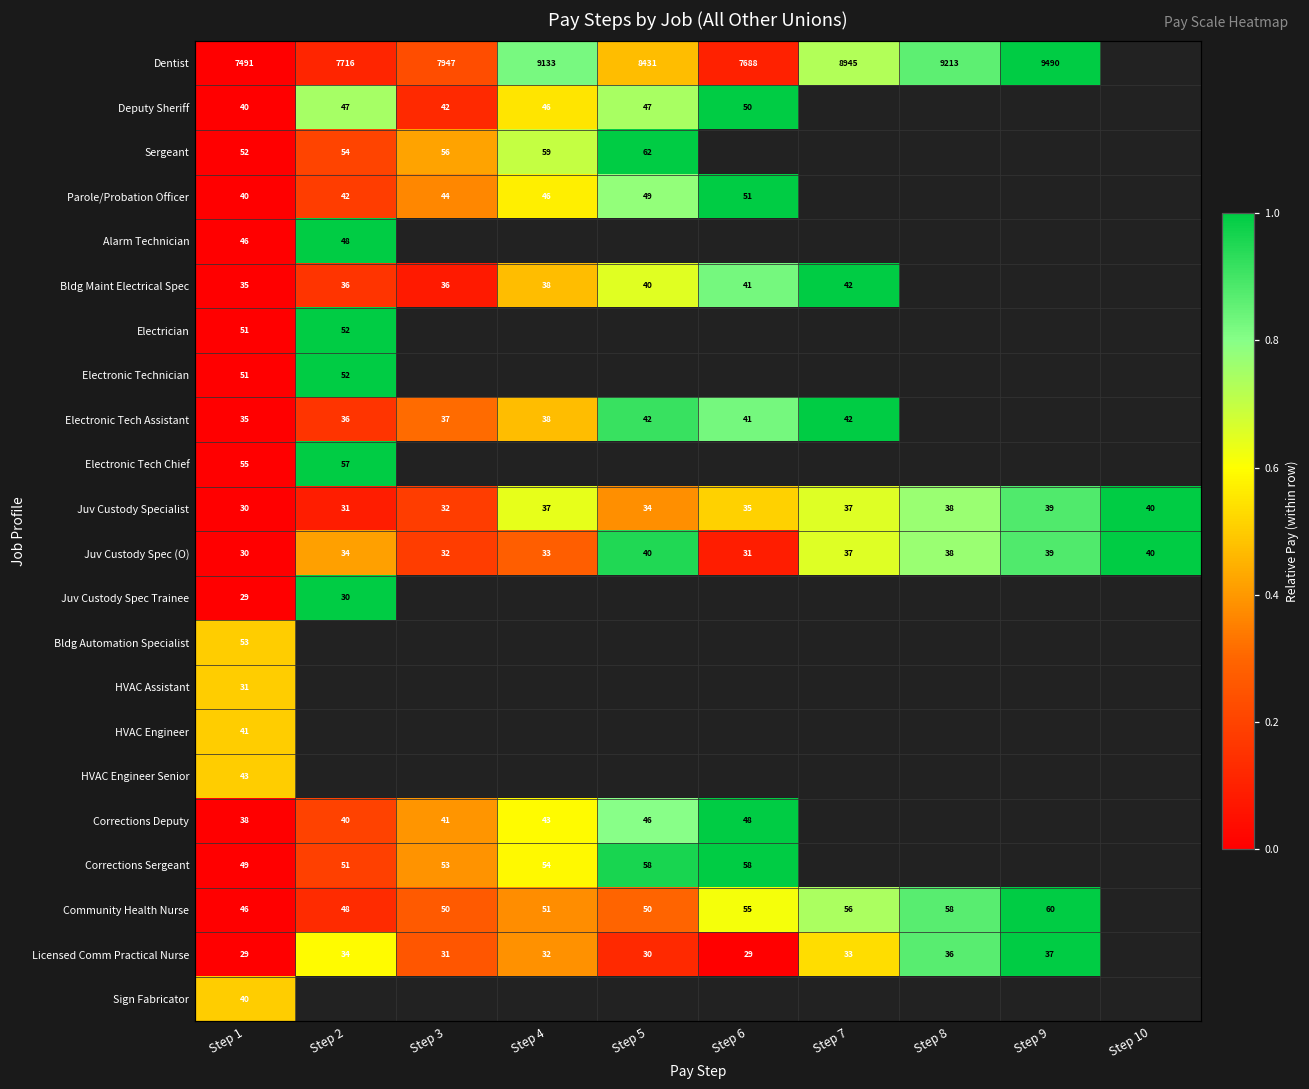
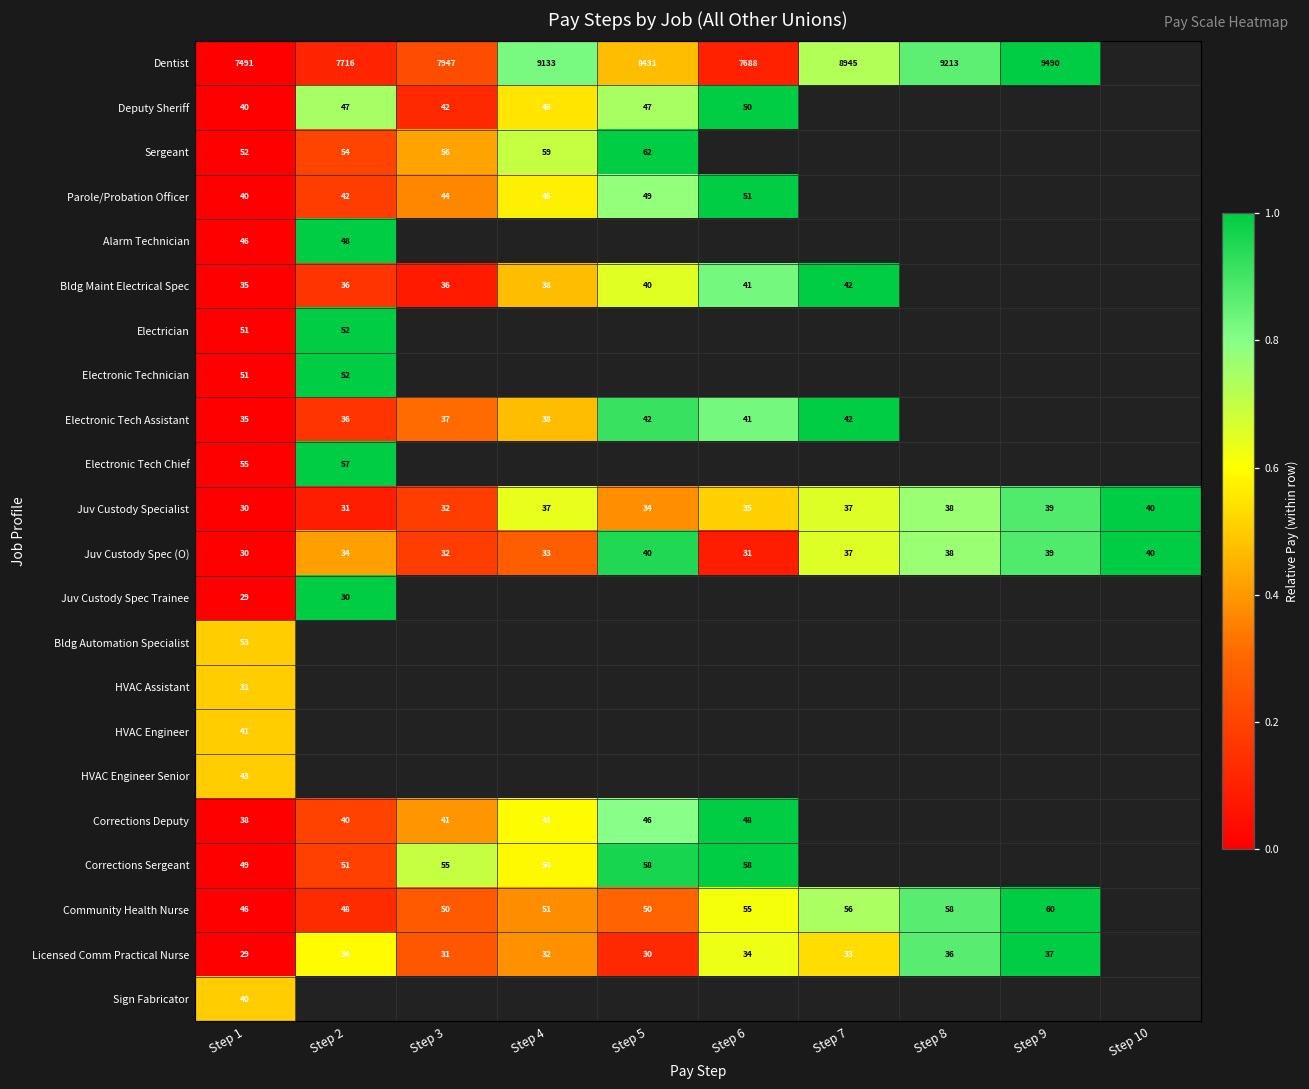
  {
    "Dentist": {
      "Step 1": 7491,
      "Step 2": 7716,
      "Step 3": 7947,
      "Step 4": 9133,
      "Step 5": 8431,
      "Step 6": 7688,
      "Step 7": 8945,
      "Step 8": 9213,
      "Step 9": 9490
    },
    "Deputy Sheriff": {
      "Step 1": 40,
      "Step 2": 47,
      "Step 3": 42,
      "Step 4": 46,
      "Step 5": 47,
      "Step 6": 50
    },
    "Sergeant": {
      "Step 1": 52,
      "Step 2": 54,
      "Step 3": 56,
      "Step 4": 59,
      "Step 5": 62
    },
    "Parole/Probation Officer": {
      "Step 1": 40,
      "Step 2": 42,
      "Step 3": 44,
      "Step 4": 46,
      "Step 5": 49,
      "Step 6": 51
    },
    "Alarm Technician": {
      "Step 1": 46,
      "Step 2": 48
    },
    "Bldg Maint Electrical Spec": {
      "Step 1": 35,
      "Step 2": 36,
      "Step 3": 36,
      "Step 4": 38,
      "Step 5": 40,
      "Step 6": 41,
      "Step 7": 42
    },
    "Electrician": {
      "Step 1": 51,
      "Step 2": 52
    },
    "Electronic Technician": {
      "Step 1": 51,
      "Step 2": 52
    },
    "Electronic Tech Assistant": {
      "Step 1": 35,
      "Step 2": 36,
      "Step 3": 37,
      "Step 4": 38,
      "Step 5": 42,
      "Step 6": 41,
      "Step 7": 42
    },
    "Electronic Tech Chief": {
      "Step 1": 55,
      "Step 2": 57
    },
    "Juv Custody Specialist": {
      "Step 1": 30,
      "Step 2": 31,
      "Step 3": 32,
      "Step 4": 37,
      "Step 5": 34,
      "Step 6": 35,
      "Step 7": 37,
      "Step 8": 38,
      "Step 9": 39,
      "Step 10": 40
    },
    "Juv Custody Spec (O)": {
      "Step 1": 30,
      "Step 2": 34,
      "Step 3": 32,
      "Step 4": 33,
      "Step 5": 40,
      "Step 6": 31,
      "Step 7": 37,
      "Step 8": 38,
      "Step 9": 39,
      "Step 10": 40
    },
    "Juv Custody Spec Trainee": {
      "Step 1": 29,
      "Step 2": 30
    },
    "Bldg Automation Specialist": {
      "Step 1": 53
    },
    "HVAC Assistant": {
      "Step 1": 31
    },
    "HVAC Engineer": {
      "Step 1": 41
    },
    "HVAC Engineer Senior": {
      "Step 1": 43
    },
    "Corrections Deputy": {
      "Step 1": 38,
      "Step 2": 40,
      "Step 3": 41,
      "Step 4": 43,
      "Step 5": 46,
      "Step 6": 48
    },
    "Corrections Sergeant": {
      "Step 1": 49,
      "Step 2": 51,
-     "Step 3": 53,
+     "Step 3": 55,
      "Step 4": 54,
      "Step 5": 58,
      "Step 6": 58
    },
    "Community Health Nurse": {
      "Step 1": 46,
      "Step 2": 48,
      "Step 3": 50,
      "Step 4": 51,
      "Step 5": 50,
      "Step 6": 55,
      "Step 7": 56,
      "Step 8": 58,
      "Step 9": 60
    },
    "Licensed Comm Practical Nurse": {
      "Step 1": 29,
      "Step 2": 34,
      "Step 3": 31,
      "Step 4": 32,
      "Step 5": 30,
-     "Step 6": 29,
+     "Step 6": 34,
      "Step 7": 33,
      "Step 8": 36,
      "Step 9": 37
    },
    "Sign Fabricator": {
      "Step 1": 40
    }
  }
